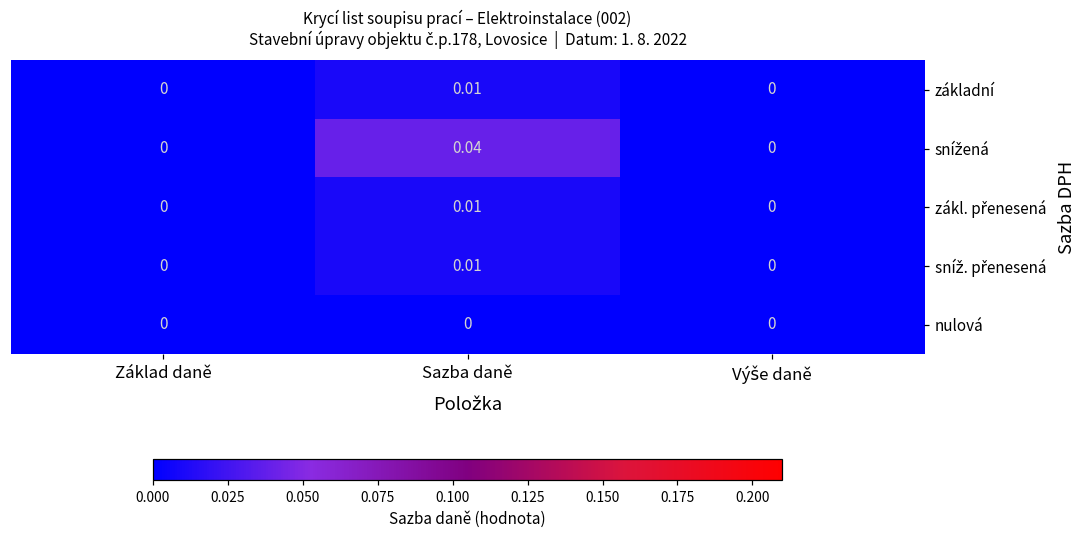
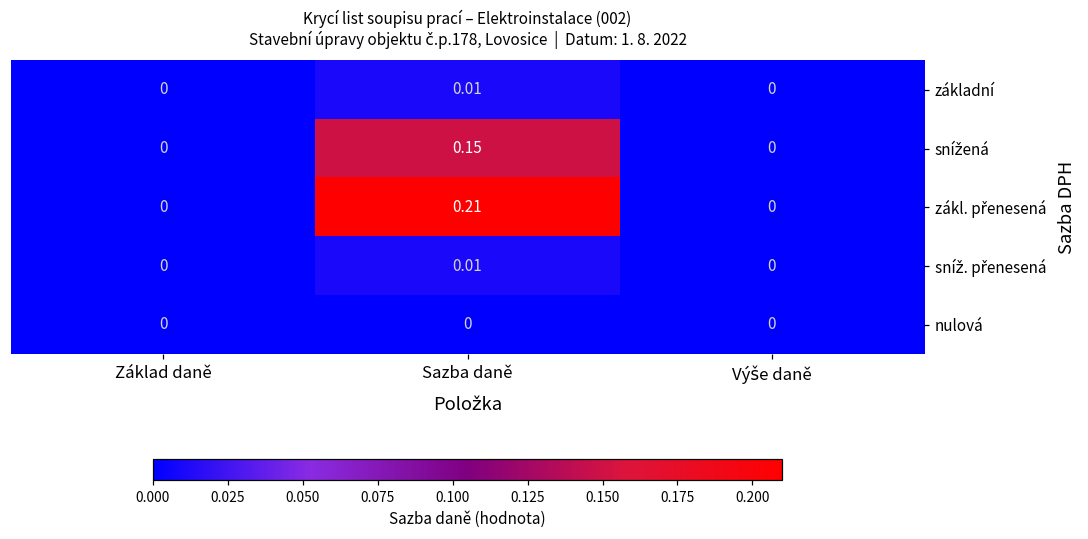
  {
    "základní": {
      "Základ daně": 0,
      "Sazba daně": 0.01,
      "Výše daně": 0
    },
    "snížená": {
      "Základ daně": 0,
-     "Sazba daně": 0.04,
+     "Sazba daně": 0.15,
      "Výše daně": 0
    },
    "zákl. přenesená": {
      "Základ daně": 0,
-     "Sazba daně": 0.01,
+     "Sazba daně": 0.21,
      "Výše daně": 0
    },
    "sníž. přenesená": {
      "Základ daně": 0,
      "Sazba daně": 0.01,
      "Výše daně": 0
    },
    "nulová": {
      "Základ daně": 0,
      "Sazba daně": 0,
      "Výše daně": 0
    }
  }
